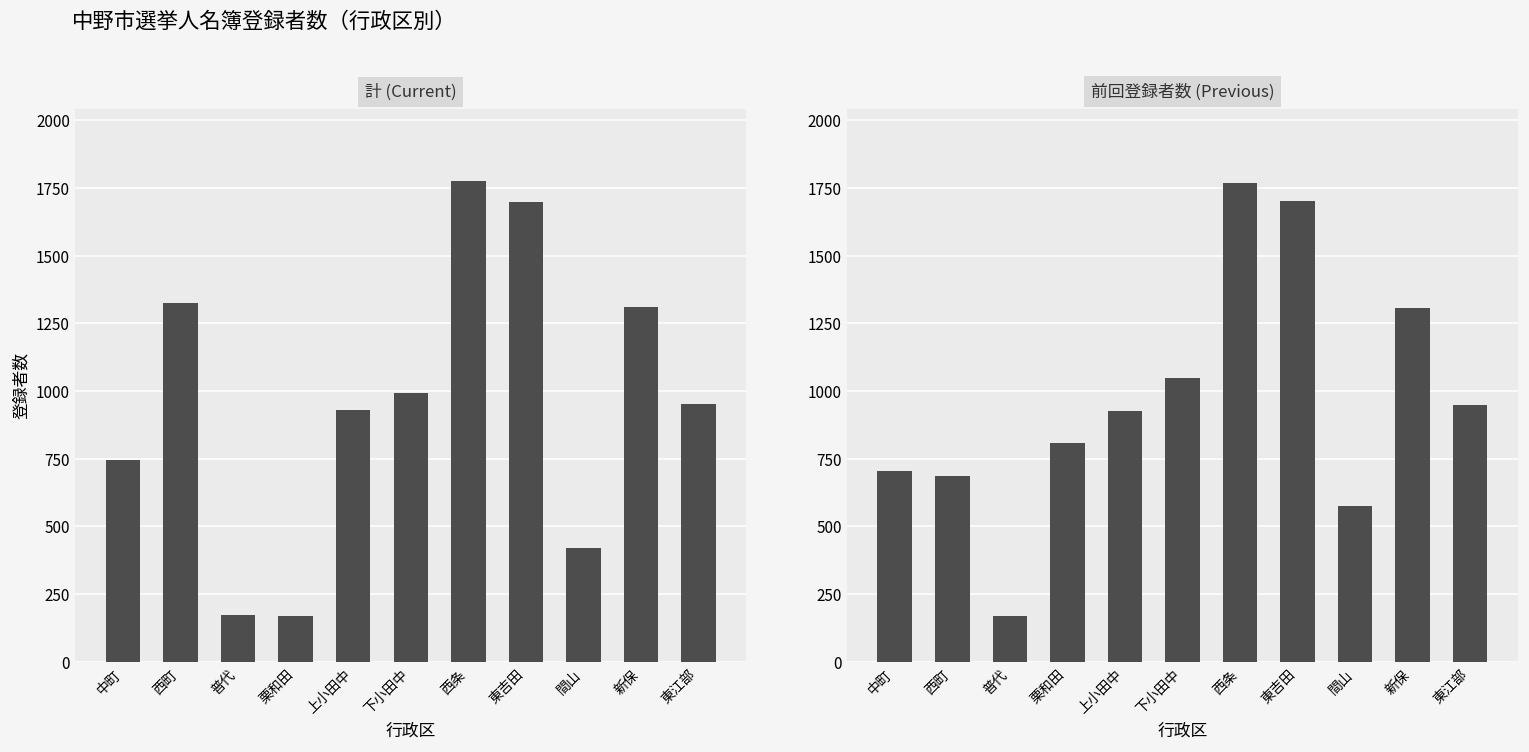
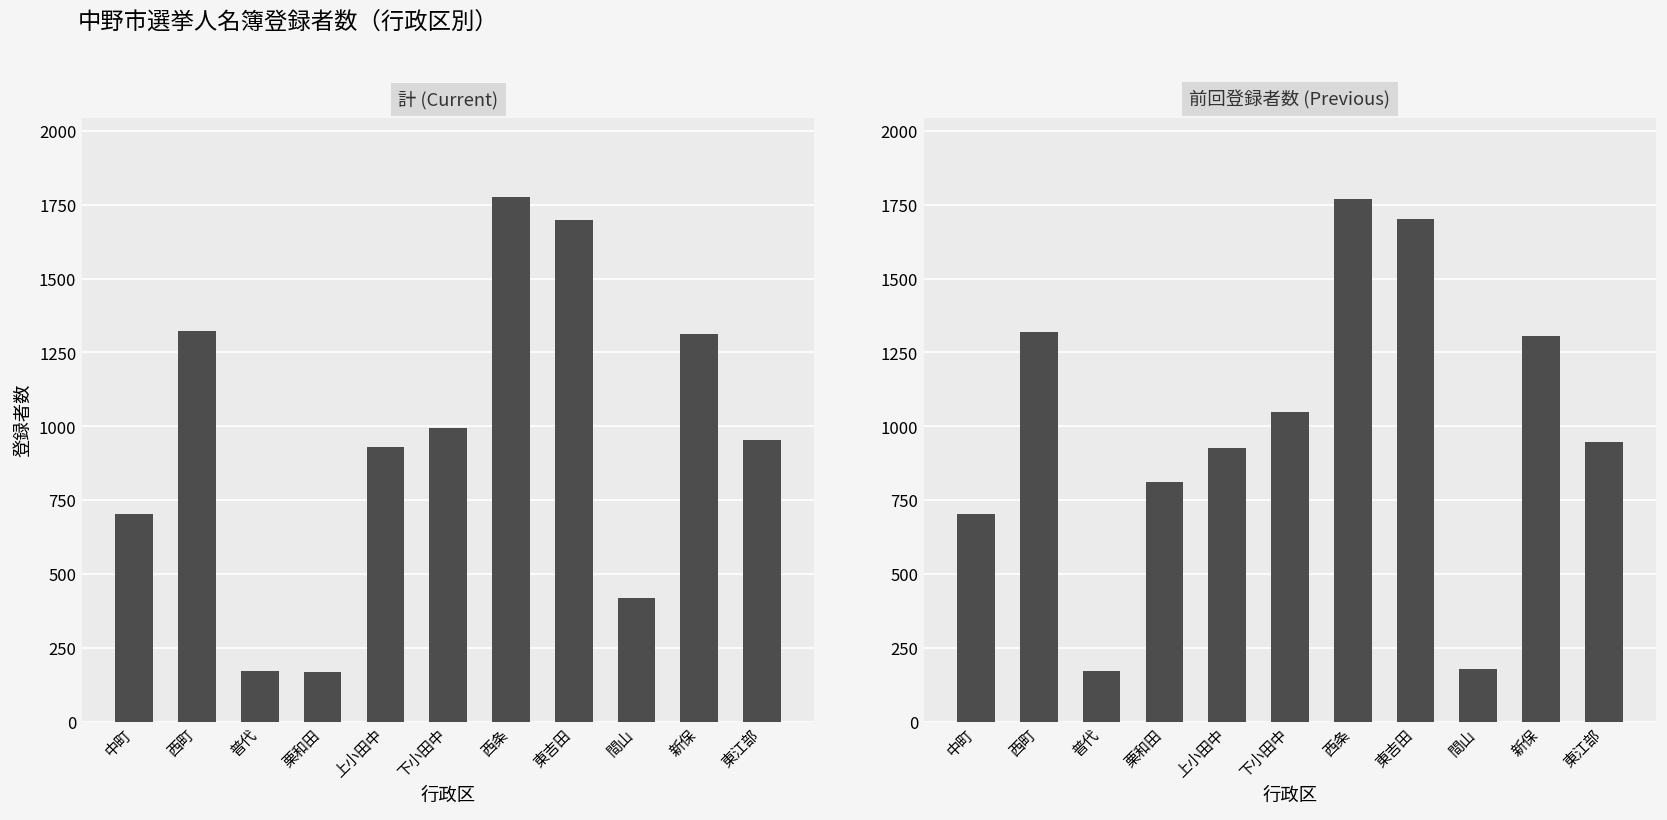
  {
    "計 (Current)": {
-     "中町": 750,
+     "中町": 700,
      "西町": 1320,
      "普代": 170,
      "栗和田": 170,
      "上小田中": 930,
      "下小田中": 990,
      "西条": 1780,
      "東吉田": 1700,
      "間山": 420,
      "新保": 1310,
      "東江部": 950
    },
    "前回登録者数 (Previous)": {
      "中町": 700,
-     "西町": 690,
+     "西町": 1320,
      "普代": 170,
      "栗和田": 810,
      "上小田中": 930,
      "下小田中": 1050,
      "西条": 1770,
      "東吉田": 1700,
-     "間山": 580,
+     "間山": 180,
      "新保": 1310,
      "東江部": 950
    }
  }
